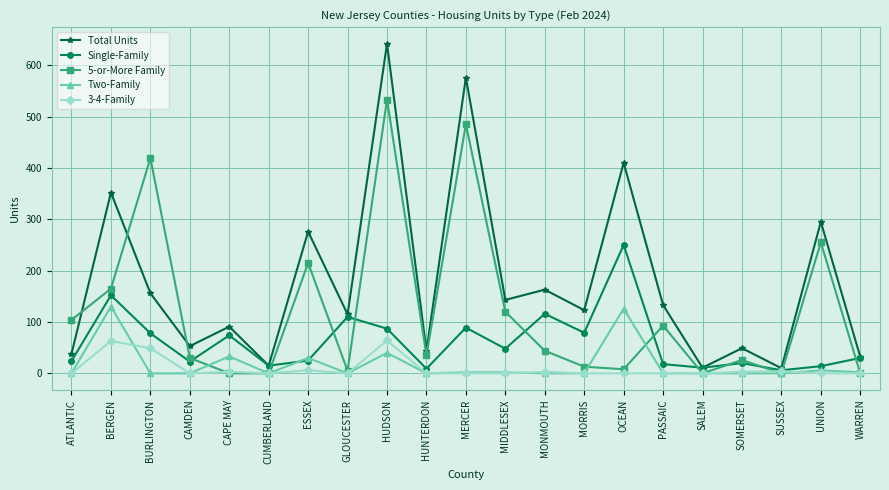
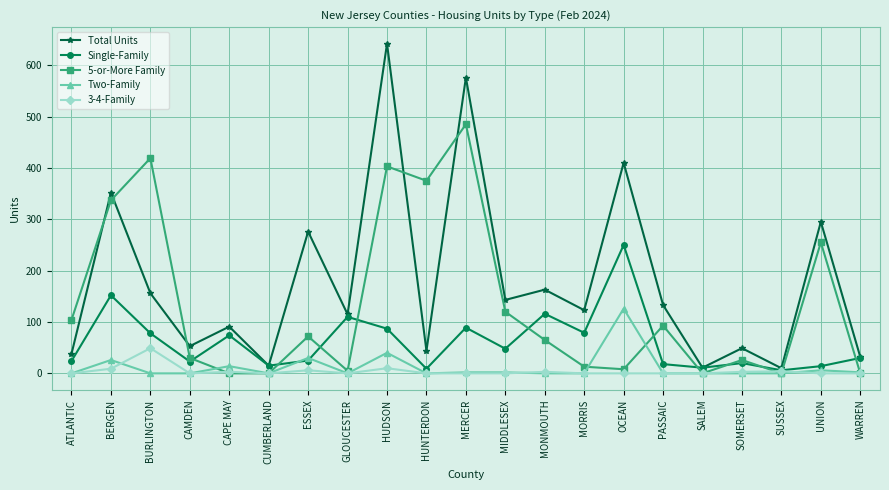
  {
    "5-or-More Family": {
      "ATLANTIC": 100,
-     "BERGEN": 170,
+     "BERGEN": 340,
      "BURLINGTON": 420,
      "CAMDEN": 30,
-     "ESSEX": 220,
+     "ESSEX": 70,
      "GLOUCESTER": 10,
-     "HUDSON": 530,
-     "HUNTERDON": 40,
+     "HUDSON": 400,
+     "HUNTERDON": 380,
      "MERCER": 490,
      "MIDDLESEX": 120,
-     "MONMOUTH": 40,
+     "MONMOUTH": 70,
      "MORRIS": 10,
      "OCEAN": 10,
      "PASSAIC": 90,
      "SOMERSET": 30,
      "UNION": 260
    },
    "Two-Family": {
-     "BERGEN": 130,
+     "BERGEN": 30,
      "BURLINGTON": 0,
-     "CAPE MAY": 30,
+     "CAPE MAY": 10,
      "HUDSON": 40,
      "OCEAN": 130,
      "UNION": 10
    },
    "3-4-Family": {
-     "BERGEN": 60,
+     "BERGEN": 10,
      "BURLINGTON": 50,
      "ESSEX": 10,
-     "HUDSON": 60,
+     "HUDSON": 10,
      "OCEAN": 0,
      "UNION": 0
    }
  }
